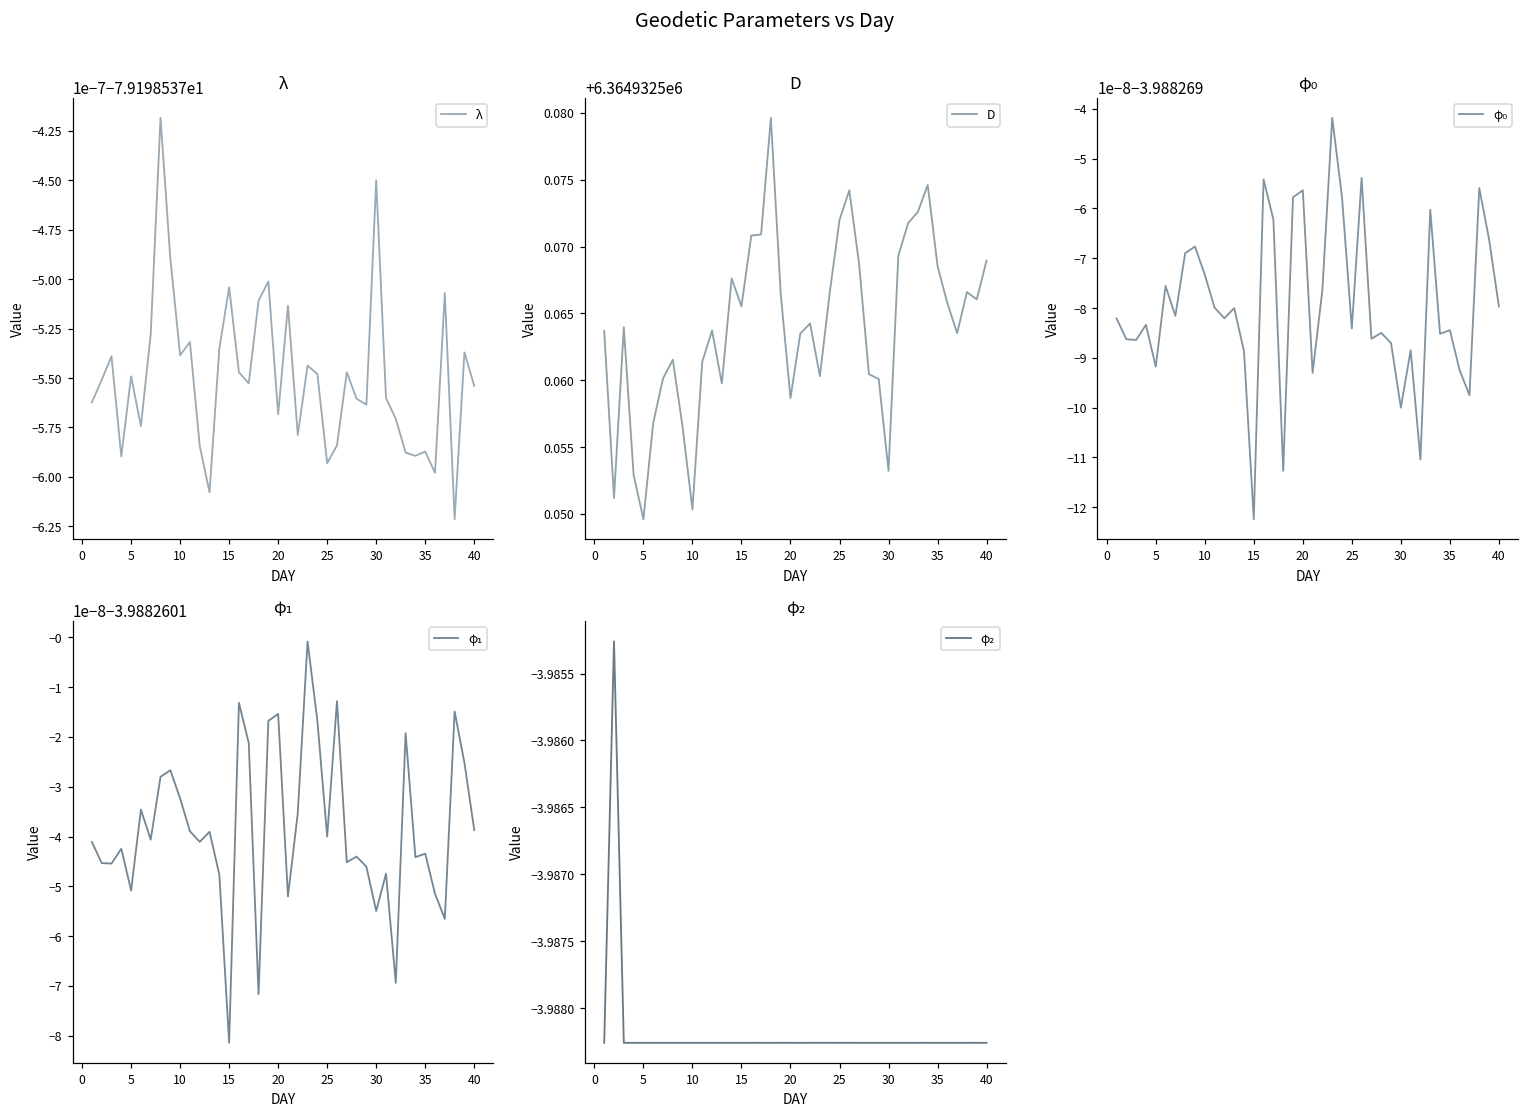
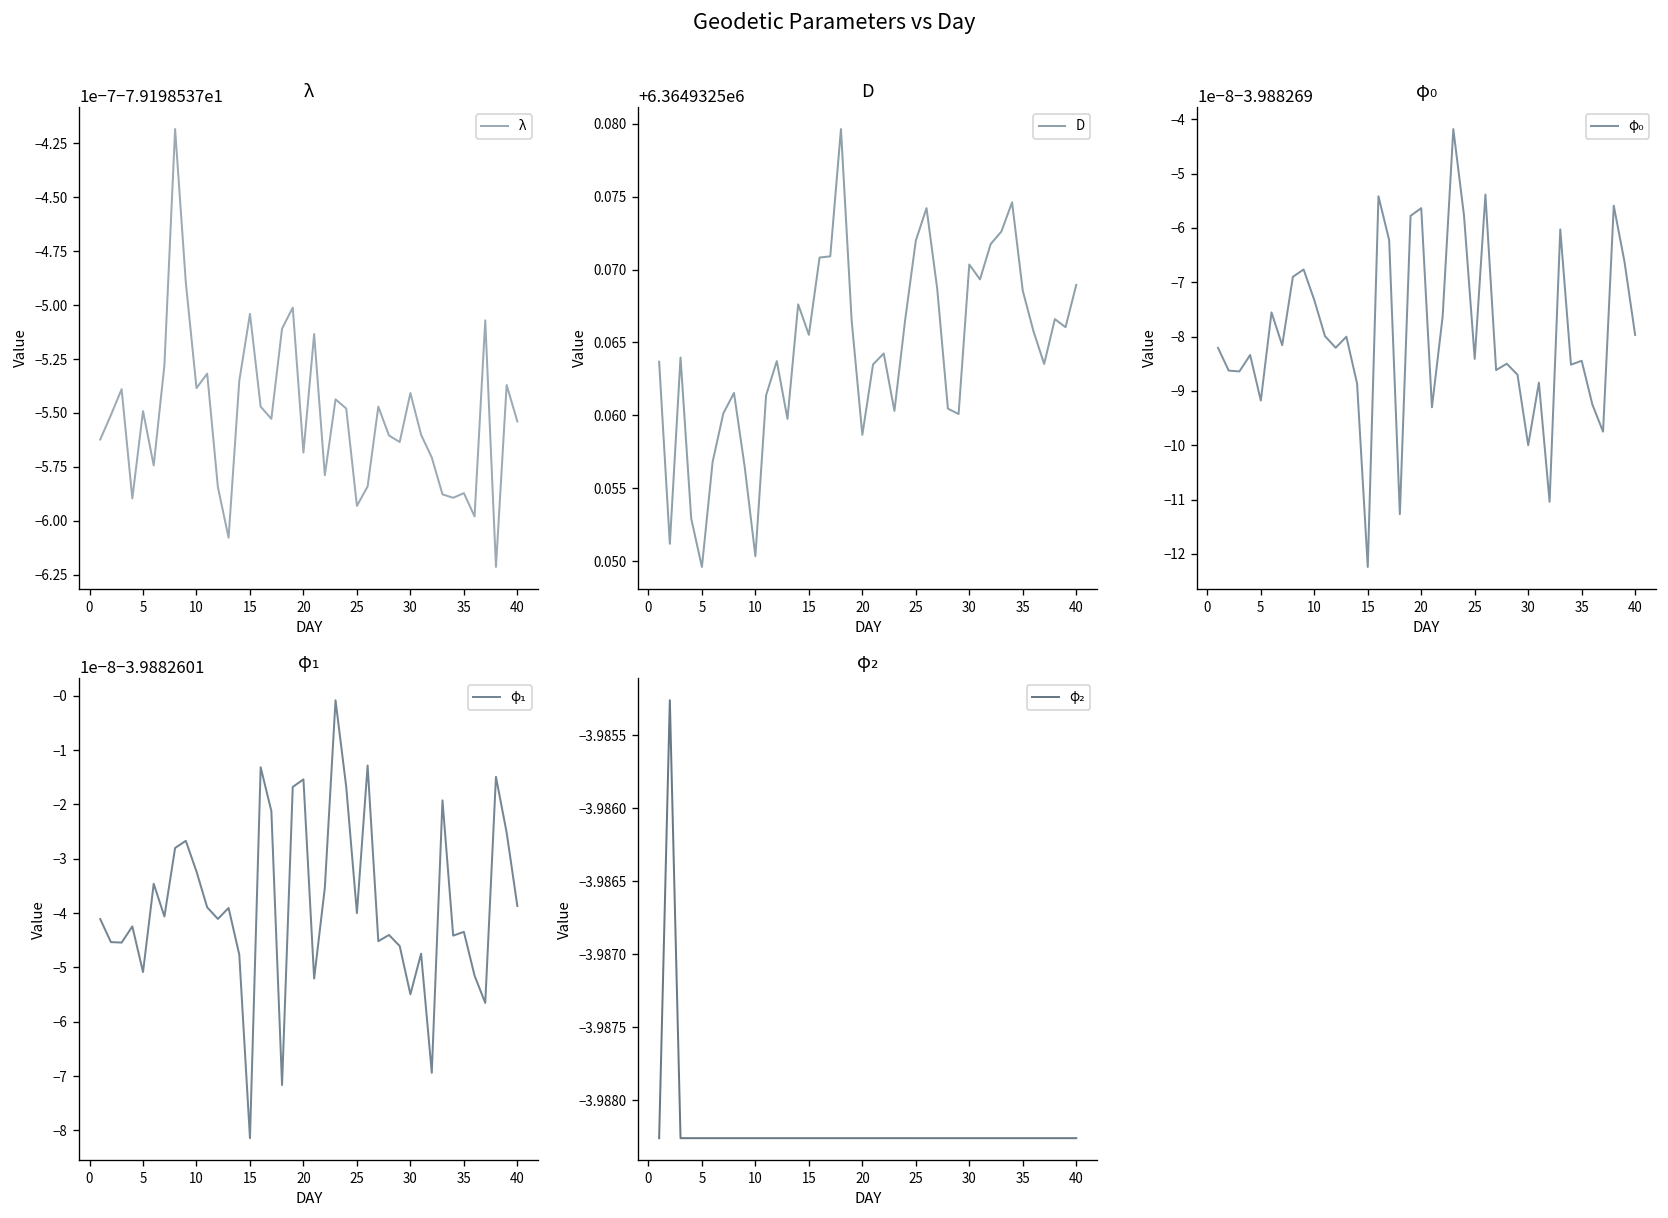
  {
    "λ": {
      "5": -79.198537549,
      "10": -79.198537538,
      "15": -79.198537504,
      "20": -79.198537568,
      "25": -79.198537593,
-     "30": -79.198537450,
+     "30": -79.198537541,
      "35": -79.198537587,
      "40": -79.198537554
    },
    "D": {
      "5": 6364932.5496,
      "10": 6364932.5503,
      "15": 6364932.5655,
      "20": 6364932.5587,
      "25": 6364932.5720,
-     "30": 6364932.5532,
+     "30": 6364932.5703,
      "35": 6364932.5685,
      "40": 6364932.5689
    },
    "φ₀": {
      "5": -3.988269092,
      "10": -3.988269073,
      "15": -3.988269122,
      "20": -3.988269056,
      "25": -3.988269084,
      "30": -3.988269100,
      "35": -3.988269084,
      "40": -3.988269080
    },
    "φ₁": {
      "5": -3.988260151,
      "10": -3.988260132,
      "15": -3.988260181,
      "20": -3.988260115,
      "25": -3.988260140,
      "30": -3.988260155,
      "35": -3.988260143,
      "40": -3.988260139
    },
    "φ₂": {
      "5": -3.98826,
      "10": -3.98826,
      "15": -3.98826,
      "20": -3.98826,
      "25": -3.98826,
      "30": -3.98826,
      "35": -3.98826,
      "40": -3.98826
    }
  }
